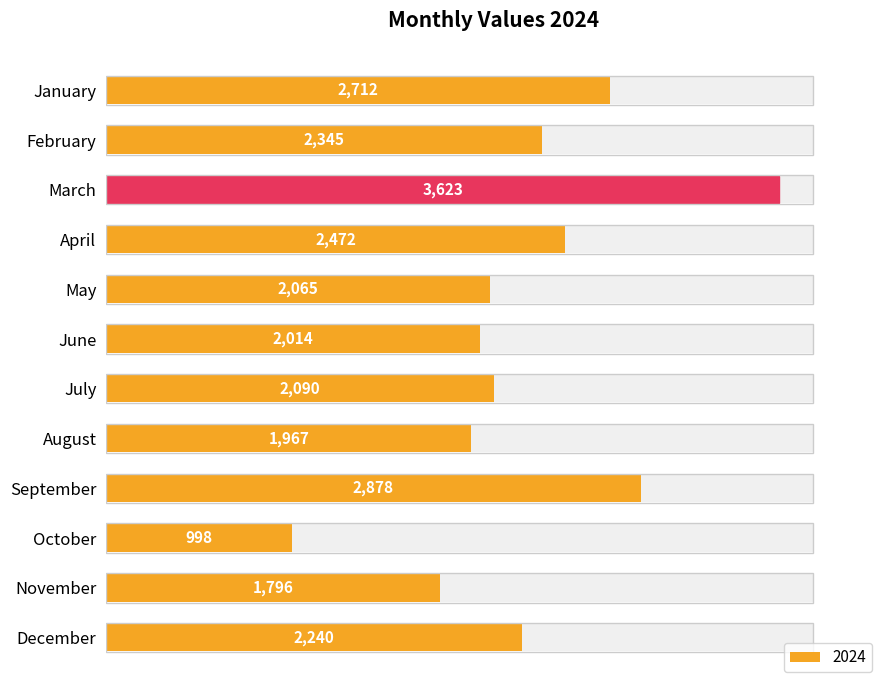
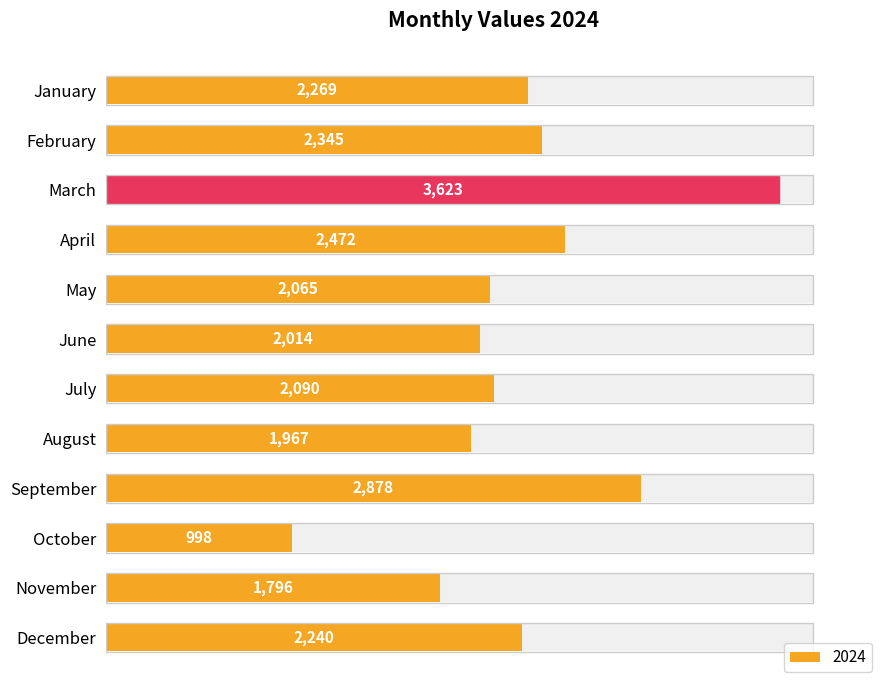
  {
    "2024": {
-     "January": "2,712"
+     "January": "2,269"
    }
  }
